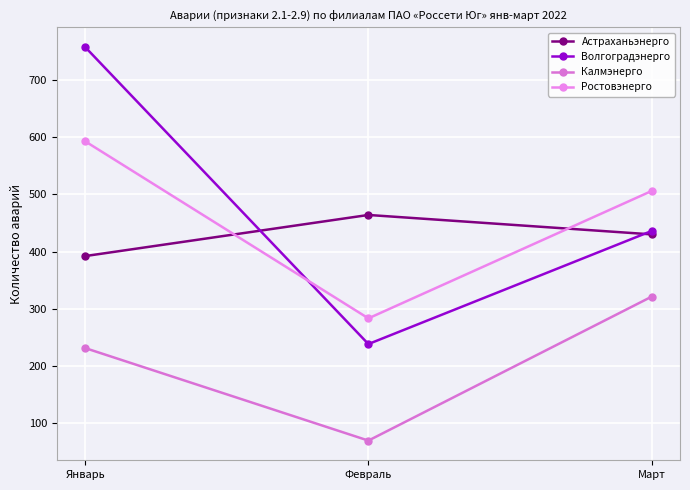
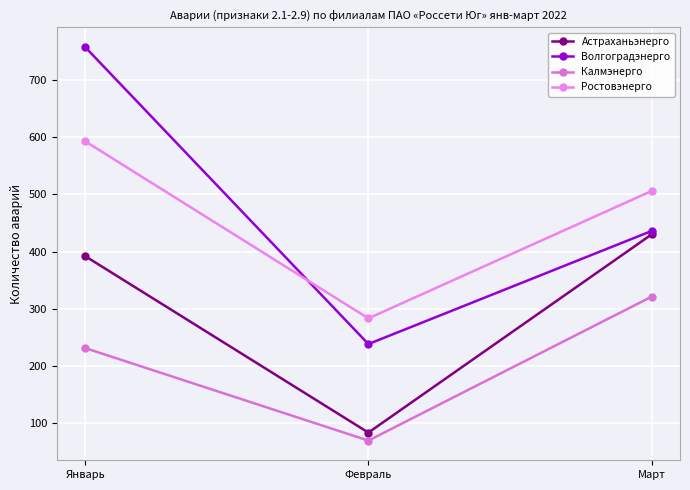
  {
    "Астраханьэнерго": {
      "Январь": 390,
-     "Февраль": 460,
+     "Февраль": 80,
      "Март": 430
    },
    "Волгоградэнерго": {
      "Январь": 760,
      "Февраль": 240,
      "Март": 440
    }
  }
